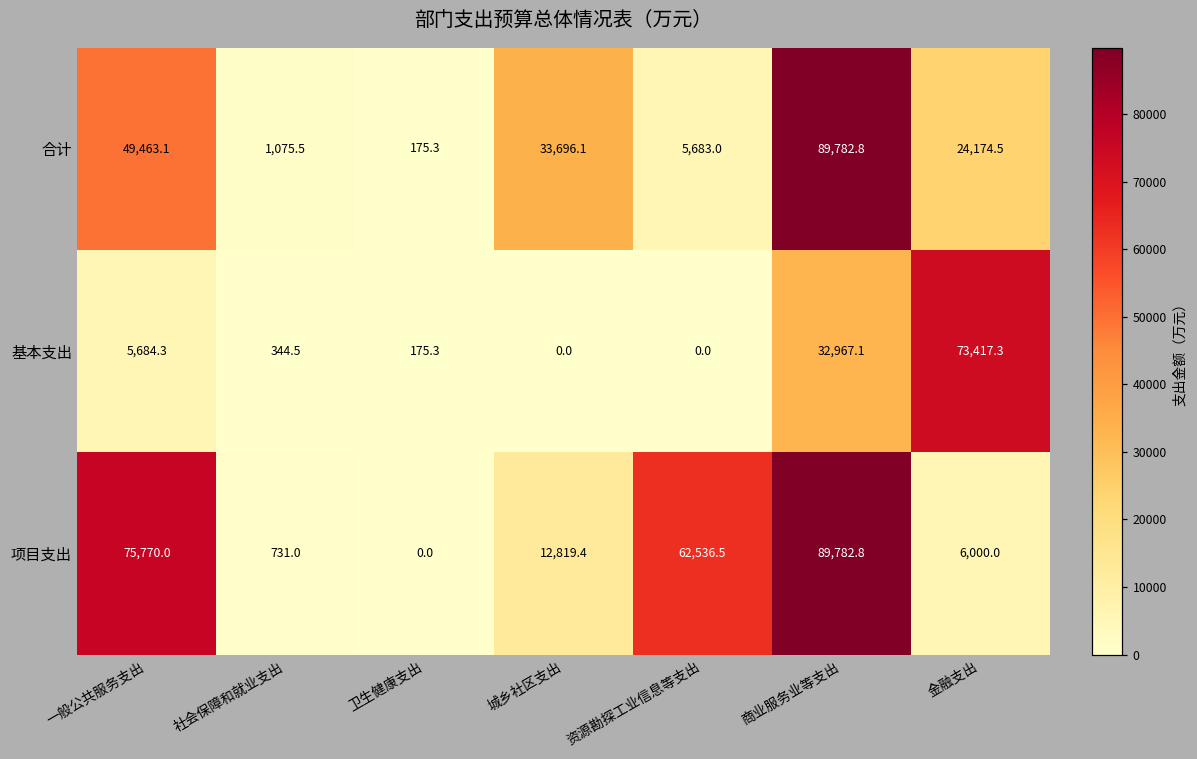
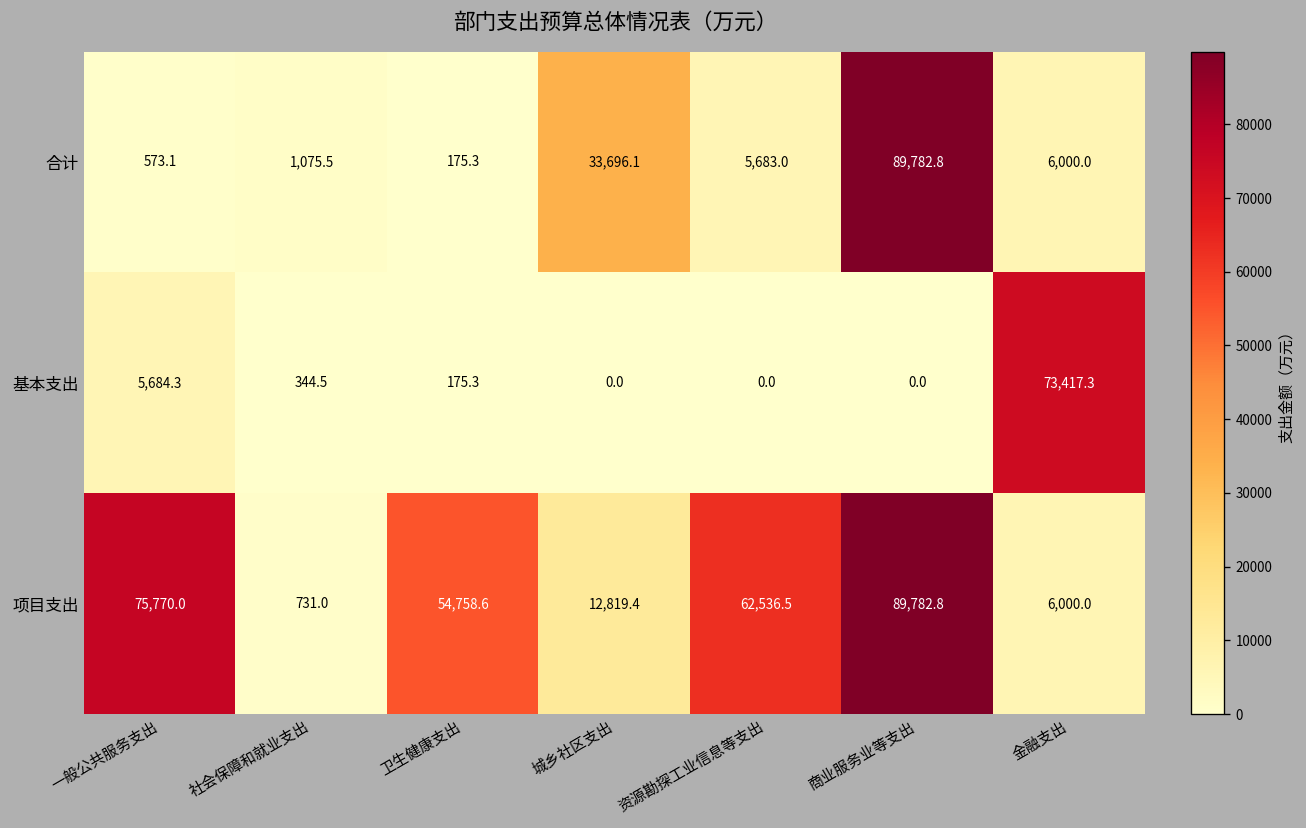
  {
    "合计": {
-     "一般公共服务支出": "49,463.1",
+     "一般公共服务支出": "573.1",
      "社会保障和就业支出": "1,075.5",
      "卫生健康支出": "175.3",
      "城乡社区支出": "33,696.1",
      "资源勘探工业信息等支出": "5,683.0",
      "商业服务业等支出": "89,782.8",
-     "金融支出": "24,174.5"
+     "金融支出": "6,000.0"
    },
    "基本支出": {
      "一般公共服务支出": "5,684.3",
      "社会保障和就业支出": "344.5",
      "卫生健康支出": "175.3",
      "城乡社区支出": "0.0",
      "资源勘探工业信息等支出": "0.0",
-     "商业服务业等支出": "32,967.1",
+     "商业服务业等支出": "0.0",
      "金融支出": "73,417.3"
    },
    "项目支出": {
      "一般公共服务支出": "75,770.0",
      "社会保障和就业支出": "731.0",
-     "卫生健康支出": "0.0",
+     "卫生健康支出": "54,758.6",
      "城乡社区支出": "12,819.4",
      "资源勘探工业信息等支出": "62,536.5",
      "商业服务业等支出": "89,782.8",
      "金融支出": "6,000.0"
    }
  }
